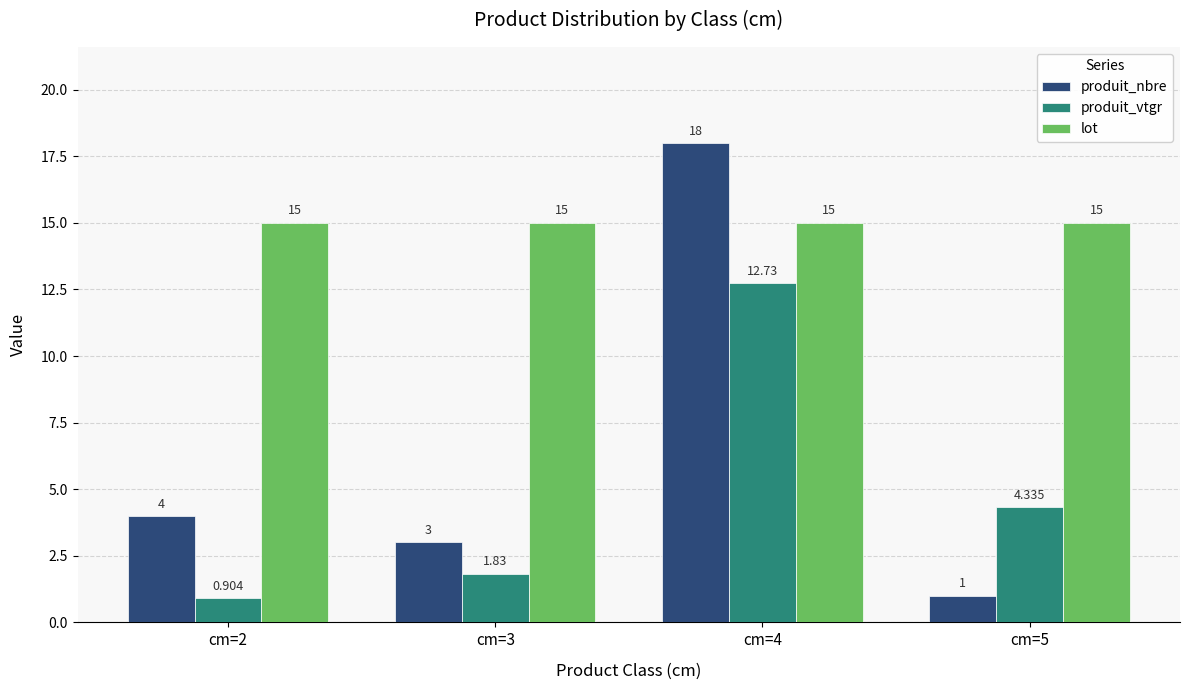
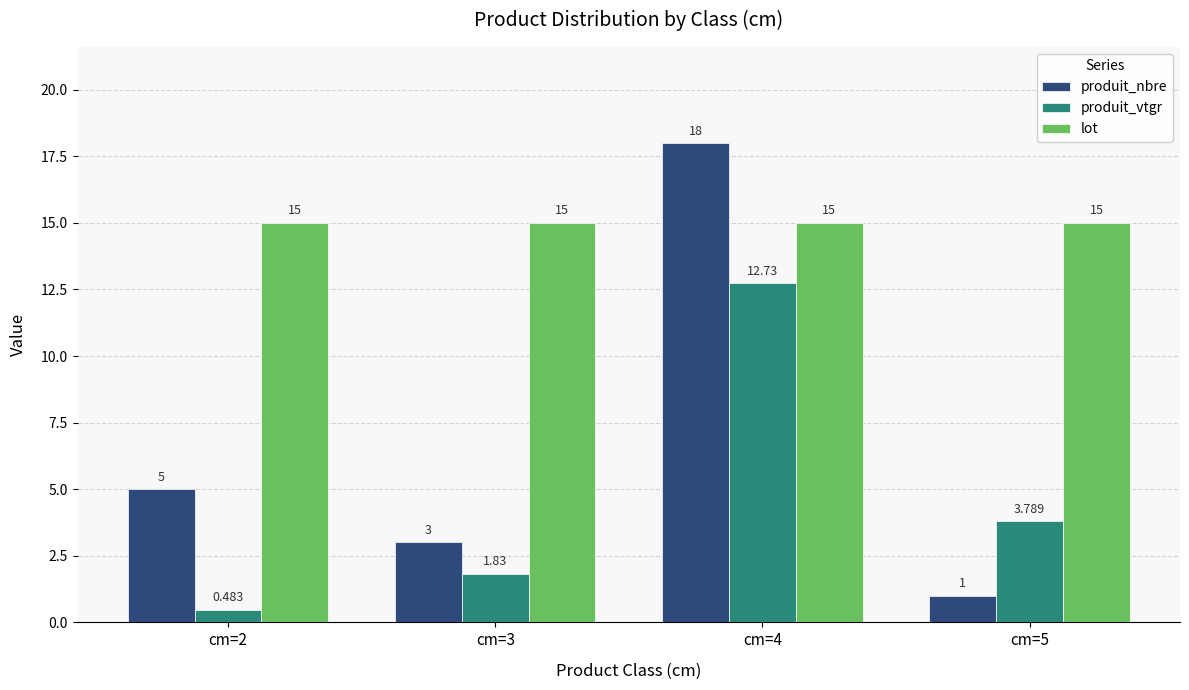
  {
    "produit_nbre": {
-     "cm=2": 4,
+     "cm=2": 5,
      "cm=3": 3,
      "cm=4": 18,
      "cm=5": 1
    },
    "produit_vtgr": {
-     "cm=2": 0.904,
+     "cm=2": 0.483,
      "cm=3": 1.83,
      "cm=4": 12.73,
-     "cm=5": 4.335
+     "cm=5": 3.789
    },
    "lot": {
      "cm=2": 15,
      "cm=3": 15,
      "cm=4": 15,
      "cm=5": 15
    }
  }
